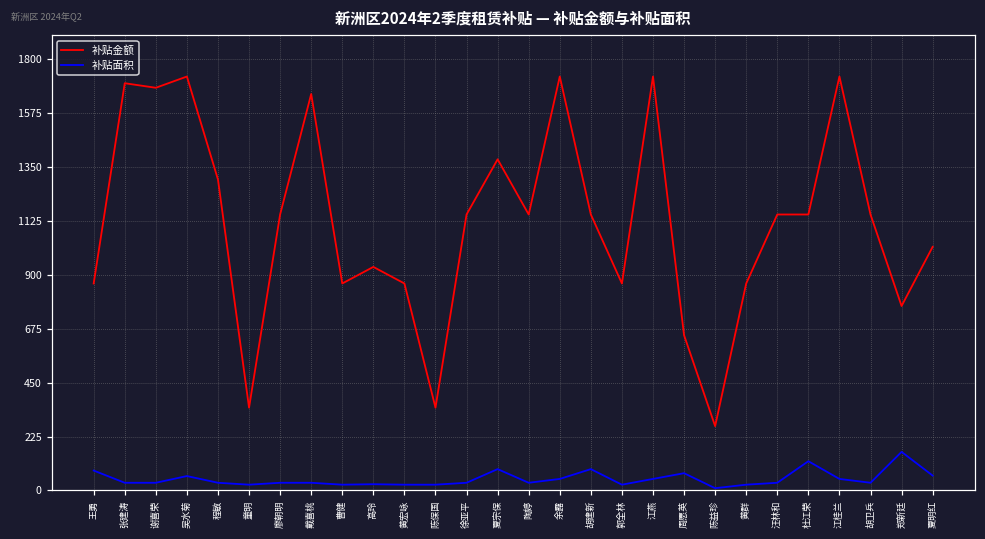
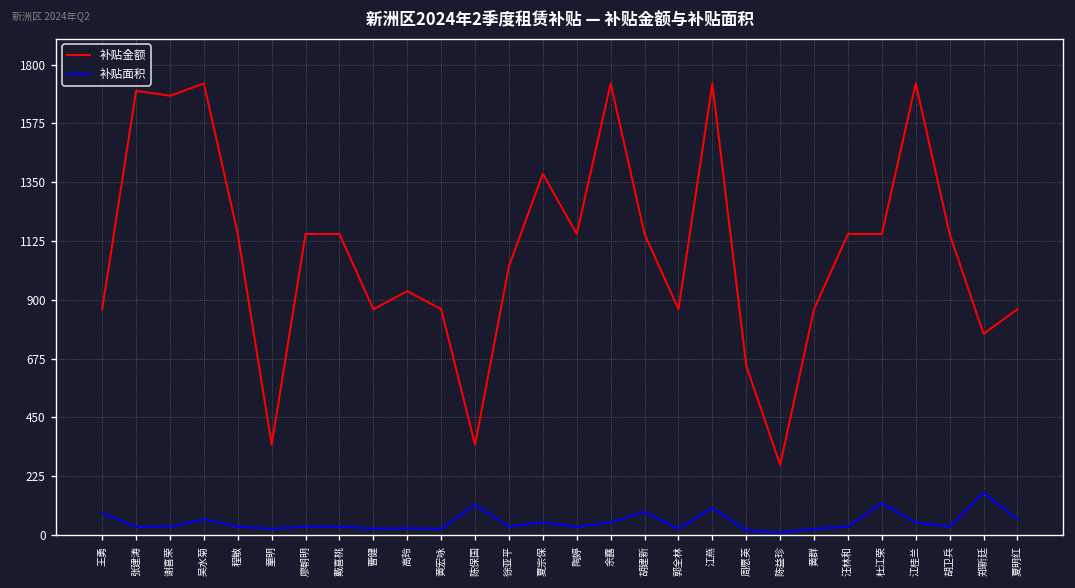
  {
    "补贴金额": {
      "王勇": 860,
      "张建涛": 1700,
      "谢喜荣": 1680,
      "吴水菊": 1730,
-     "程敏": 1300,
+     "程敏": 1150,
      "童明": 350,
      "廖朝明": 1150,
-     "戴喜桃": 1660,
+     "戴喜桃": 1150,
      "曹健": 860,
      "高玲": 930,
      "黄宏咏": 860,
      "陈保国": 350,
-     "徐亚平": 1150,
+     "徐亚平": 1030,
      "夏宗保": 1380,
      "陶婷": 1150,
      "余露": 1730,
      "胡建新": 1150,
      "郭全林": 860,
      "江燕": 1730,
      "周愿英": 650,
      "陈益珍": 270,
      "黄群": 860,
      "汪林和": 1150,
      "杜江荣": 1150,
      "江桂兰": 1730,
      "胡卫兵": 1150,
      "郑新廷": 770,
-     "夏明红": 1020
+     "夏明红": 860
    },
    "补贴面积": {
      "王勇": 80,
      "张建涛": 30,
      "谢喜荣": 30,
      "吴水菊": 60,
      "程敏": 30,
      "童明": 20,
      "廖朝明": 30,
      "戴喜桃": 30,
      "曹健": 20,
      "高玲": 30,
      "黄宏咏": 20,
-     "陈保国": 20,
+     "陈保国": 120,
      "徐亚平": 30,
-     "夏宗保": 90,
+     "夏宗保": 50,
      "陶婷": 30,
      "余露": 50,
      "胡建新": 90,
      "郭全林": 20,
-     "江燕": 50,
-     "周愿英": 70,
+     "江燕": 100,
+     "周愿英": 20,
      "陈益珍": 10,
      "黄群": 20,
      "汪林和": 30,
      "杜江荣": 120,
      "江桂兰": 50,
      "胡卫兵": 30,
      "郑新廷": 160,
      "夏明红": 60
    }
  }
